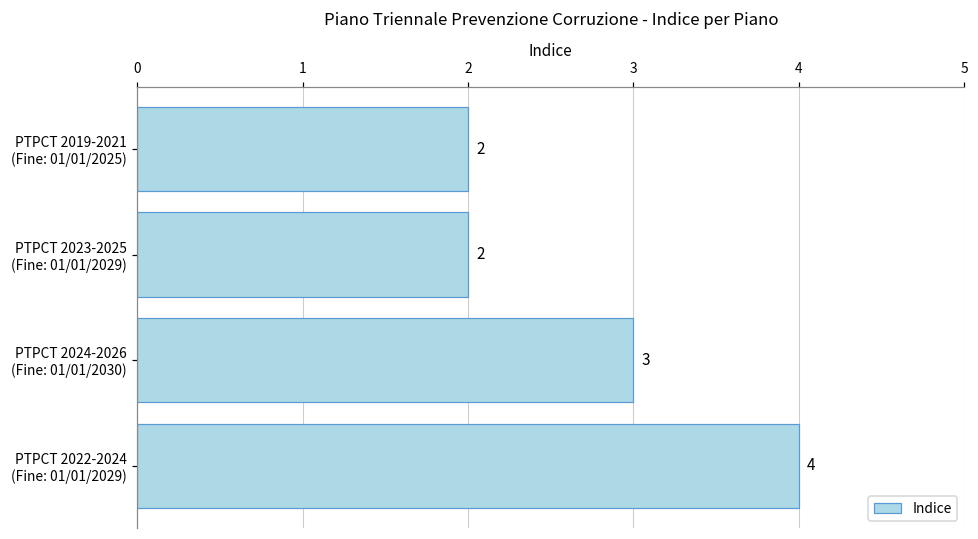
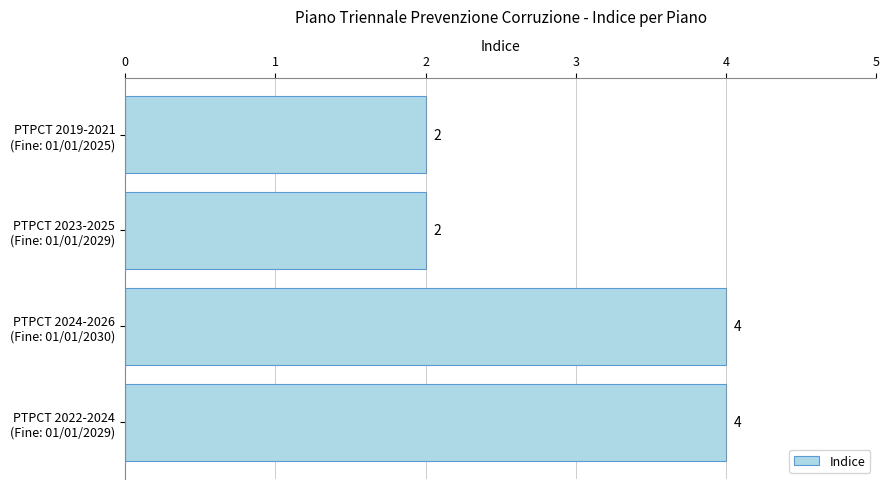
  {
    "PTPCT 2019-2021 (Fine: 01/01/2025)": 2,
    "PTPCT 2023-2025 (Fine: 01/01/2029)": 2,
-   "PTPCT 2024-2026 (Fine: 01/01/2030)": 3,
+   "PTPCT 2024-2026 (Fine: 01/01/2030)": 4,
    "PTPCT 2022-2024 (Fine: 01/01/2029)": 4
  }
